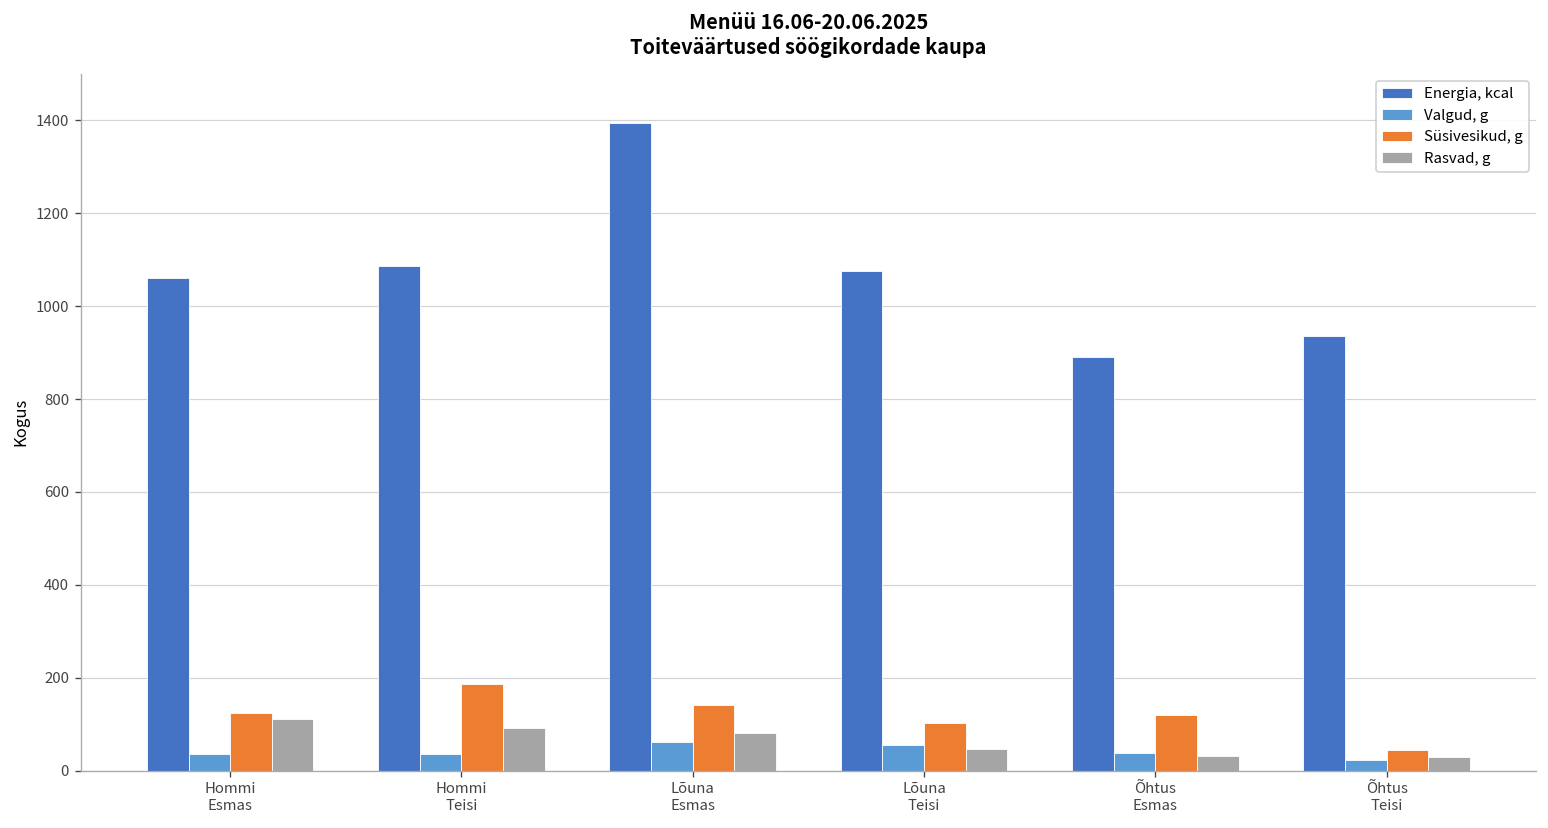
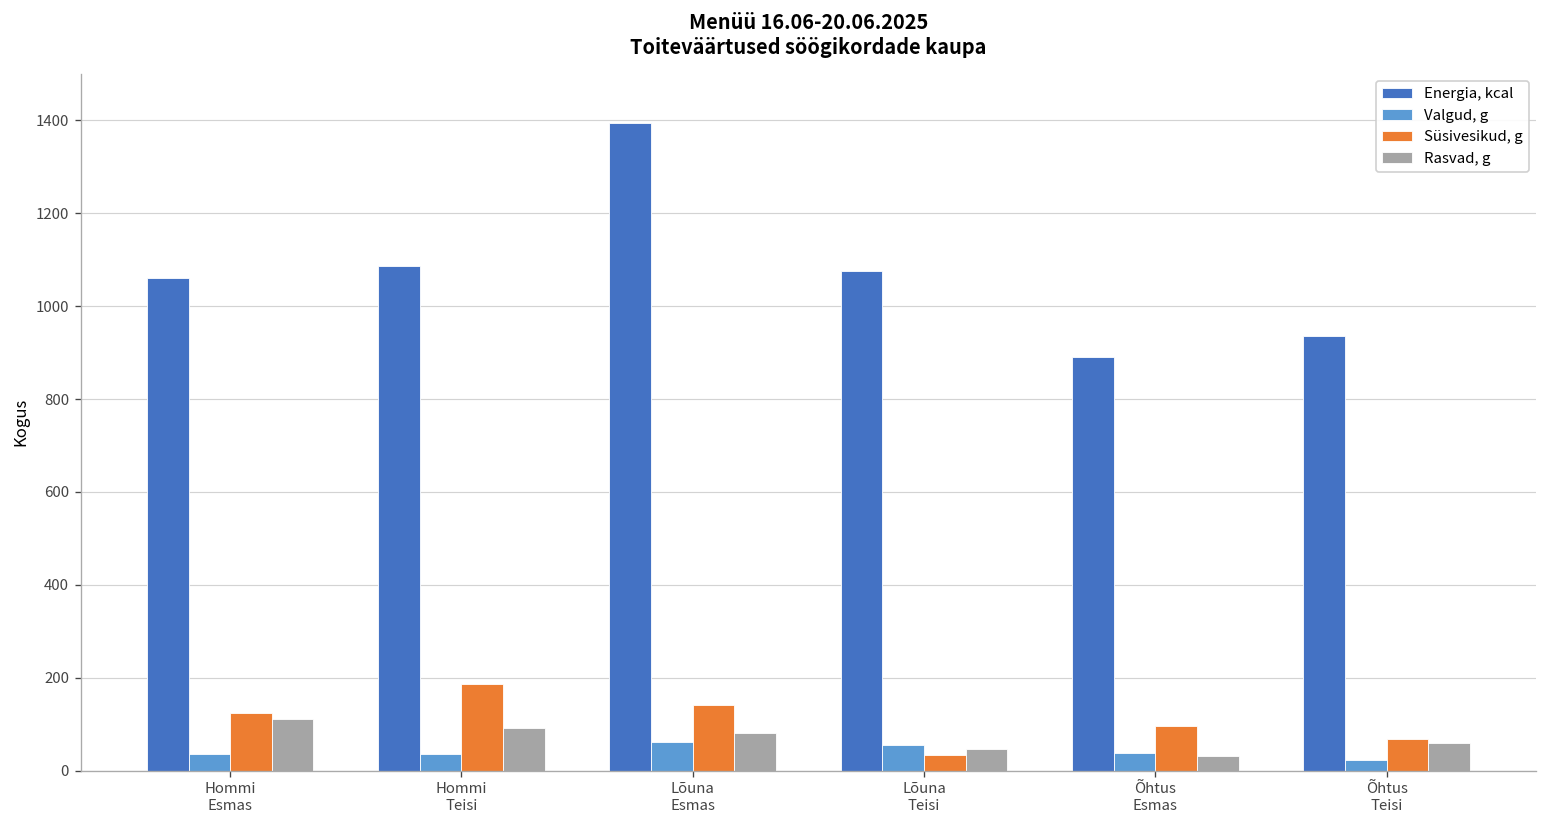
  {
    "Süsivesikud, g": {
      "Hommi Esmas": 120,
      "Hommi Teisi": 190,
      "Lõuna Esmas": 140,
-     "Lõuna Teisi": 100,
-     "Õhtus Esmas": 120,
-     "Õhtus Teisi": 50
+     "Lõuna Teisi": 30,
+     "Õhtus Esmas": 100,
+     "Õhtus Teisi": 70
    },
    "Rasvad, g": {
      "Hommi Esmas": 110,
      "Hommi Teisi": 90,
      "Lõuna Esmas": 80,
      "Lõuna Teisi": 50,
      "Õhtus Esmas": 30,
-     "Õhtus Teisi": 30
+     "Õhtus Teisi": 60
    }
  }
